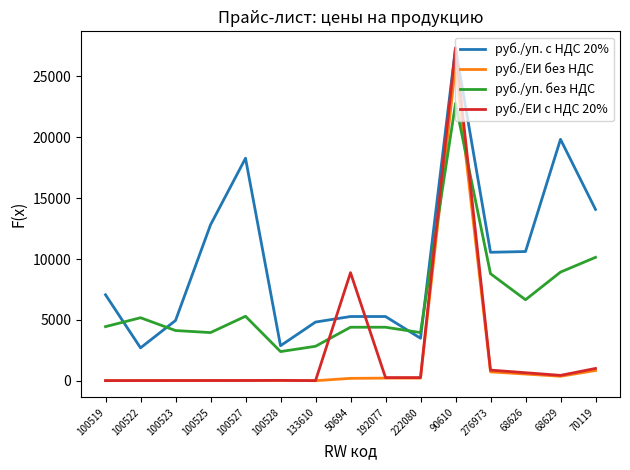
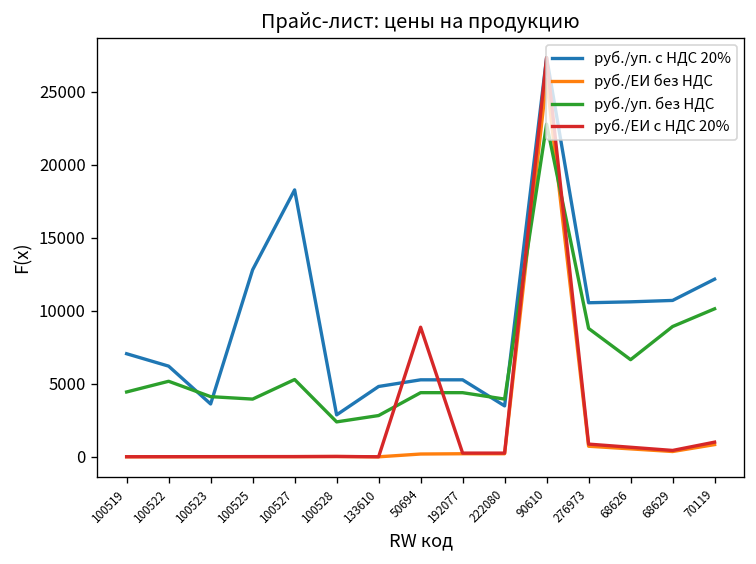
  {
    "руб./уп. с НДС 20%": {
      "100519": 7100,
-     "100522": 2700,
-     "100523": 5000,
+     "100522": 6200,
+     "100523": 3600,
      "100525": 12800,
      "100527": 18300,
      "100528": 2900,
      "133610": 4800,
      "50694": 5300,
      "192077": 5300,
      "222080": 3500,
      "276973": 10600,
      "68626": 10600,
-     "68629": 19800,
-     "70119": 14100
+     "68629": 10700,
+     "70119": 12200
    },
    "руб./ЕИ без НДС": {
      "50694": 200
    },
    "руб./уп. без НДС": {
      "100519": 4400,
      "100522": 5200,
      "100523": 4100,
      "100525": 4000,
      "100527": 5300,
      "100528": 2400,
      "133610": 2800,
      "50694": 4400,
      "192077": 4400,
      "222080": 4000,
      "276973": 8800,
      "68626": 6700,
      "68629": 8900,
      "70119": 10100
    },
    "руб./ЕИ с НДС 20%": {
      "50694": 8900
    }
  }
